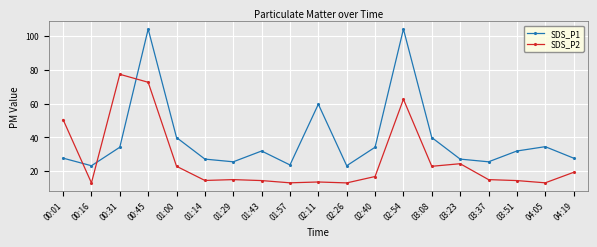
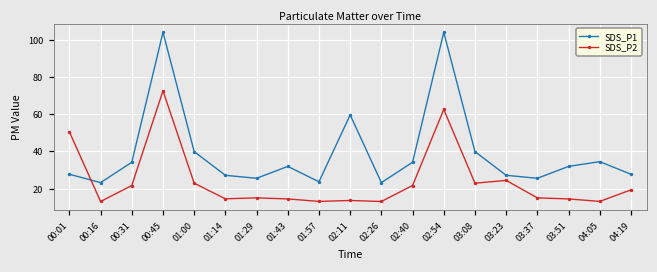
  {
    "SDS_P1": {
      "00:01": 28,
      "00:16": 23,
      "00:31": 34,
      "00:45": 104,
      "01:00": 40,
      "01:14": 27,
      "01:29": 26,
      "01:43": 32,
      "01:57": 24,
      "02:11": 60,
      "02:26": 23,
      "02:40": 34,
      "02:54": 104,
      "03:08": 40,
      "03:23": 27,
      "03:37": 26,
      "03:51": 32,
      "04:05": 34,
      "04:19": 28
    },
    "SDS_P2": {
      "00:01": 51,
      "00:16": 13,
-     "00:31": 77,
+     "00:31": 22,
      "00:45": 73,
      "01:00": 23,
      "01:14": 15,
      "01:29": 15,
      "01:43": 14,
      "01:57": 13,
      "02:11": 14,
      "02:26": 13,
-     "02:40": 17,
+     "02:40": 22,
      "02:54": 63,
      "03:08": 23,
      "03:23": 24,
      "03:37": 15,
      "03:51": 14,
      "04:05": 13,
      "04:19": 19
    }
  }
